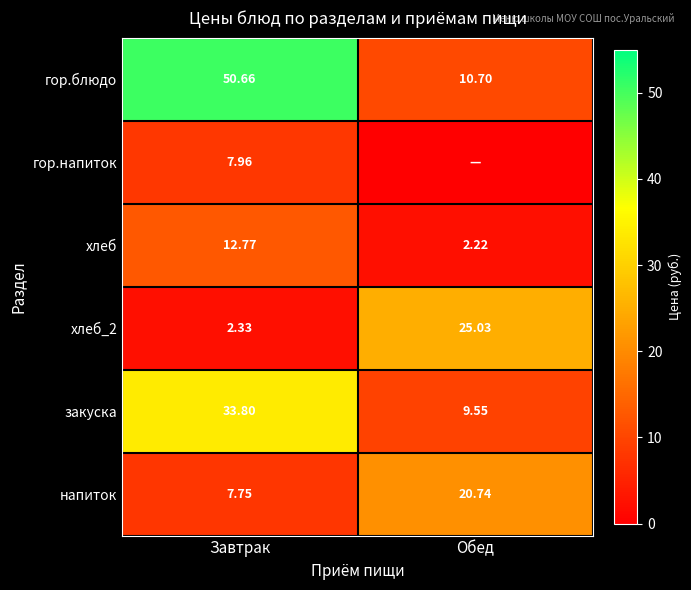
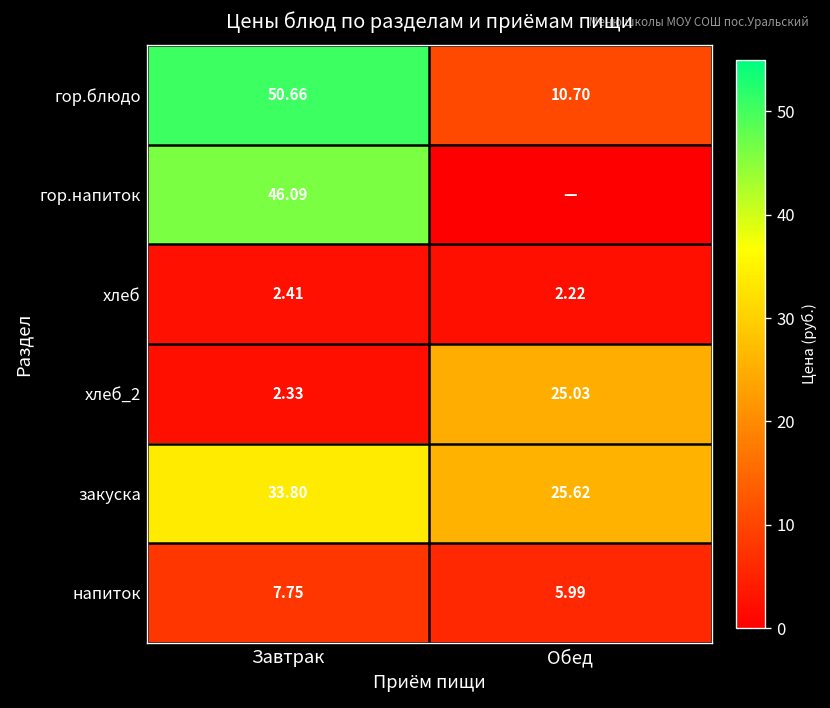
  {
    "гор.блюдо": {
      "Завтрак": 50.66,
      "Обед": 10.70
    },
    "гор.напиток": {
-     "Завтрак": 7.96
+     "Завтрак": 46.09
    },
    "хлеб": {
-     "Завтрак": 12.77,
+     "Завтрак": 2.41,
      "Обед": 2.22
    },
    "хлеб_2": {
      "Завтрак": 2.33,
      "Обед": 25.03
    },
    "закуска": {
      "Завтрак": 33.80,
-     "Обед": 9.55
+     "Обед": 25.62
    },
    "напиток": {
      "Завтрак": 7.75,
-     "Обед": 20.74
+     "Обед": 5.99
    }
  }
